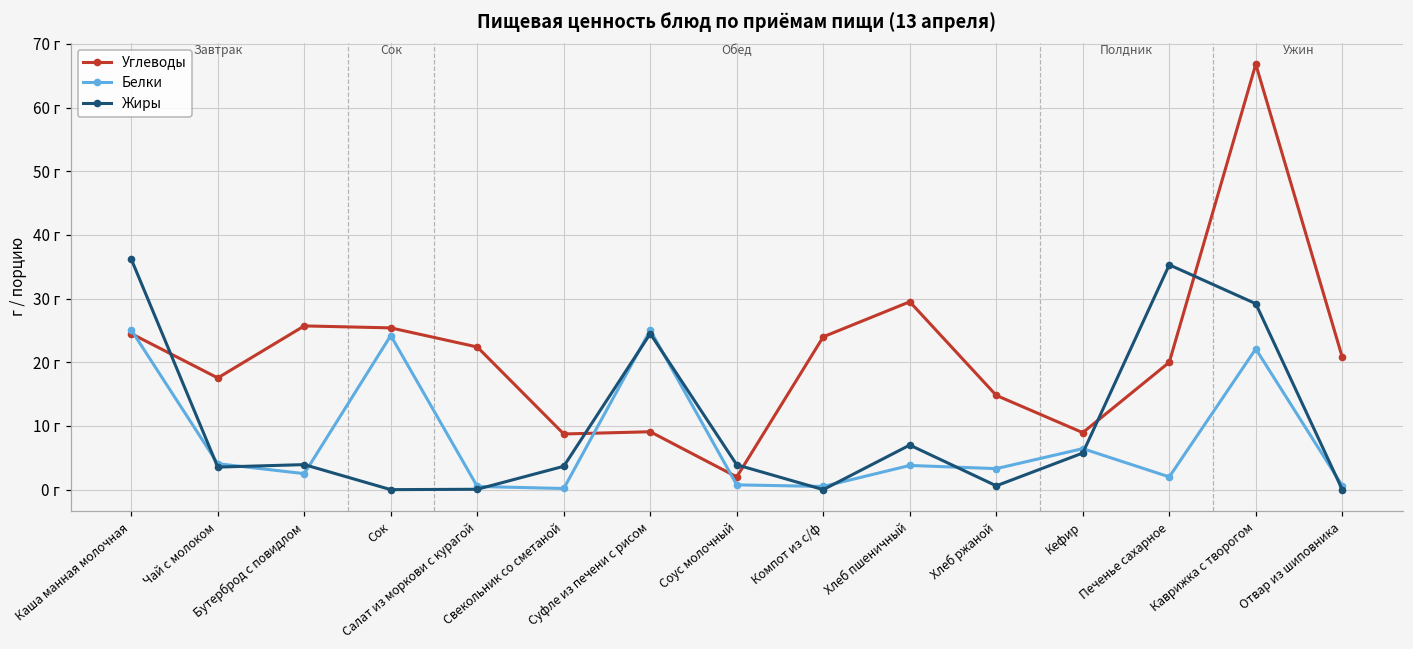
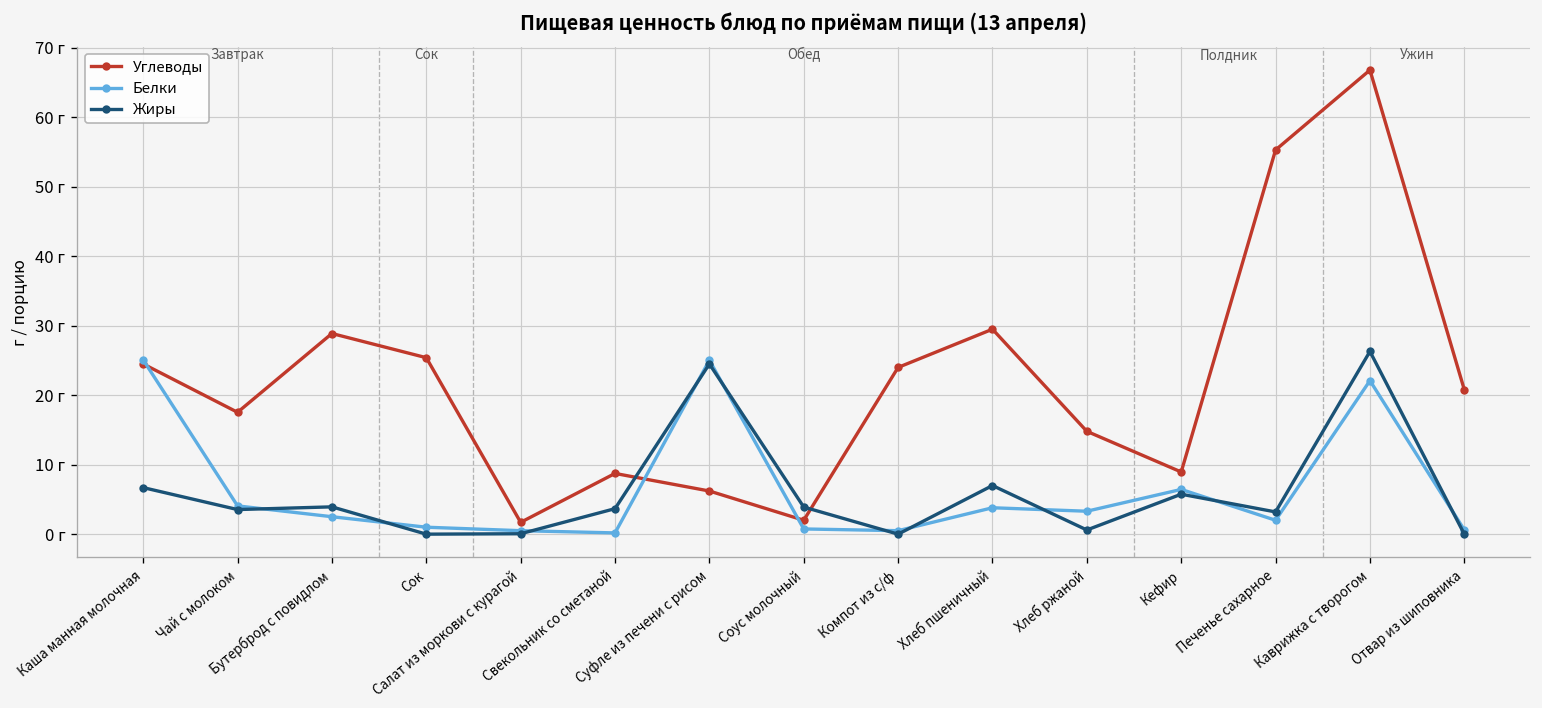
  {
    "Углеводы": {
      "Каша манная молочная": "25 г",
      "Чай с молоком": "18 г",
-     "Бутерброд с повидлом": "26 г",
+     "Бутерброд с повидлом": "29 г",
      "Сок": "25 г",
-     "Салат из моркови с курагой": "22 г",
+     "Салат из моркови с курагой": "2 г",
      "Свекольник со сметаной": "9 г",
-     "Суфле из печени с рисом": "9 г",
+     "Суфле из печени с рисом": "6 г",
      "Соус молочный": "2 г",
      "Компот из с/ф": "24 г",
      "Хлеб пшеничный": "30 г",
      "Хлеб ржаной": "15 г",
      "Кефир": "9 г",
-     "Печенье сахарное": "20 г",
+     "Печенье сахарное": "55 г",
      "Каврижка с творогом": "67 г",
      "Отвар из шиповника": "21 г"
    },
    "Белки": {
      "Каша манная молочная": "25 г",
      "Чай с молоком": "4 г",
      "Бутерброд с повидлом": "3 г",
-     "Сок": "24 г",
+     "Сок": "1 г",
      "Салат из моркови с курагой": "1 г",
      "Свекольник со сметаной": "0 г",
      "Суфле из печени с рисом": "25 г",
      "Соус молочный": "1 г",
      "Компот из с/ф": "1 г",
      "Хлеб пшеничный": "4 г",
      "Хлеб ржаной": "3 г",
      "Кефир": "6 г",
      "Печенье сахарное": "2 г",
      "Каврижка с творогом": "22 г",
      "Отвар из шиповника": "1 г"
    },
    "Жиры": {
-     "Каша манная молочная": "36 г",
+     "Каша манная молочная": "7 г",
      "Чай с молоком": "4 г",
      "Бутерброд с повидлом": "4 г",
      "Сок": "0 г",
      "Салат из моркови с курагой": "0 г",
      "Свекольник со сметаной": "4 г",
      "Суфле из печени с рисом": "25 г",
      "Соус молочный": "4 г",
      "Компот из с/ф": "0 г",
      "Хлеб пшеничный": "7 г",
      "Хлеб ржаной": "1 г",
      "Кефир": "6 г",
-     "Печенье сахарное": "35 г",
-     "Каврижка с творогом": "29 г",
+     "Печенье сахарное": "3 г",
+     "Каврижка с творогом": "26 г",
      "Отвар из шиповника": "0 г"
    }
  }
